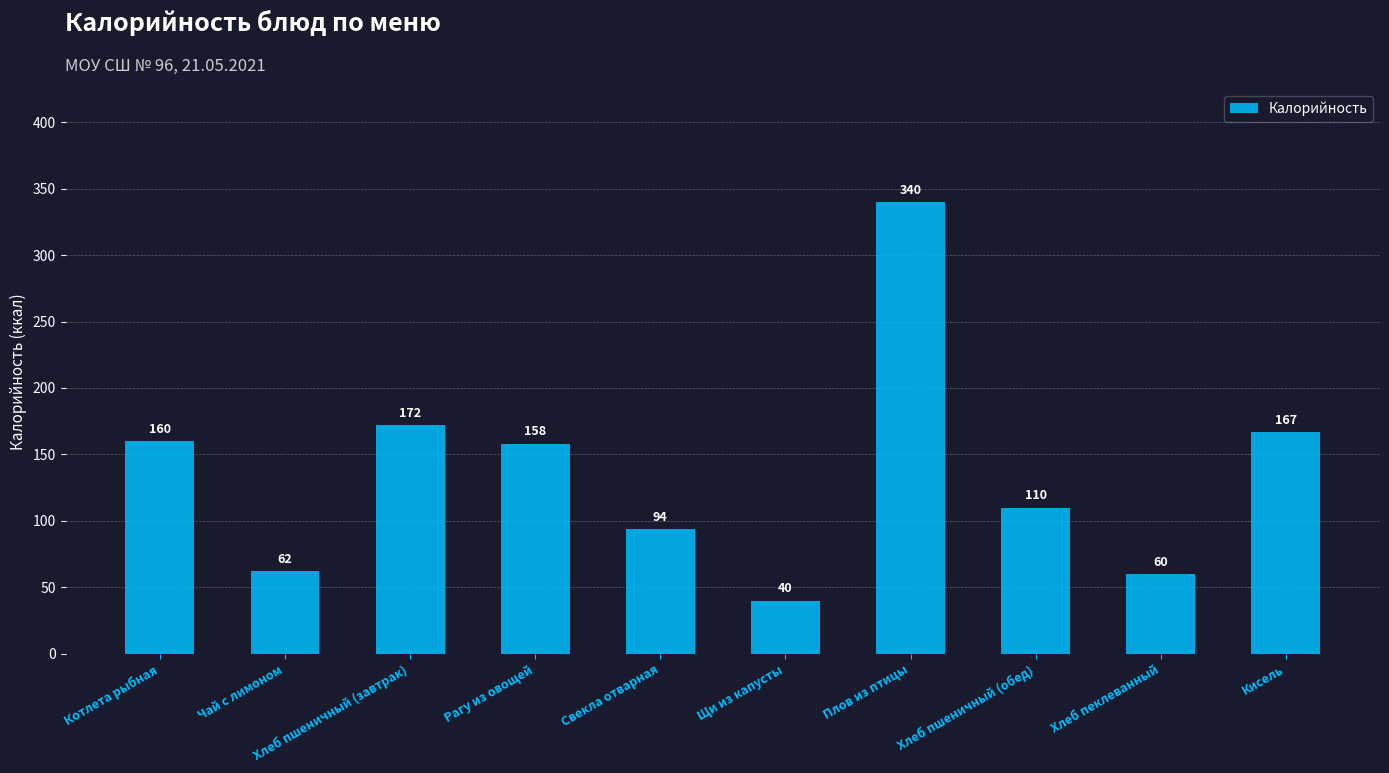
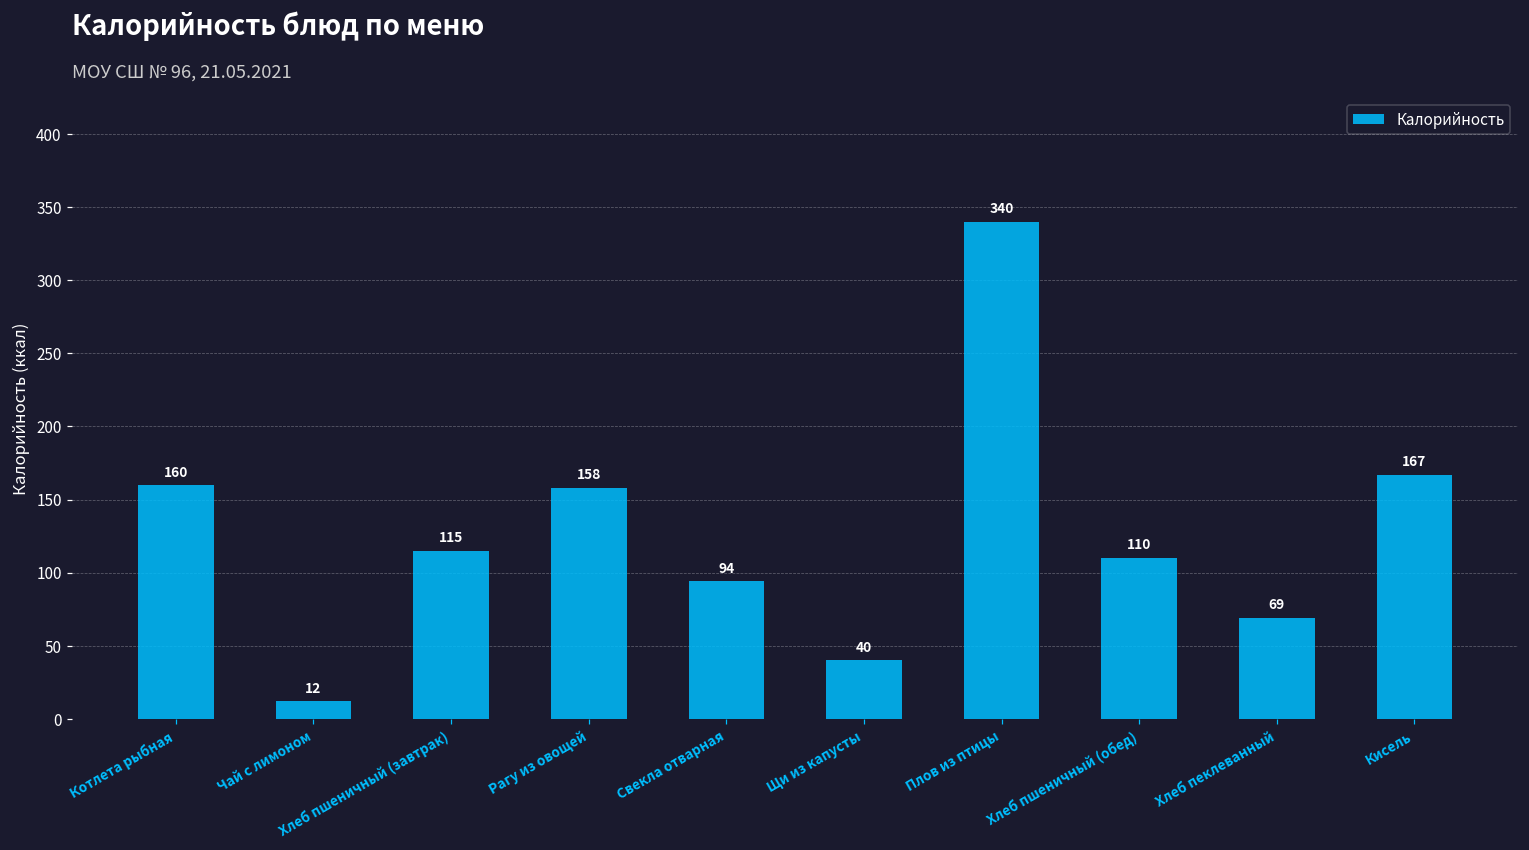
  {
    "Котлета рыбная": 160,
-   "Чай с лимоном": 62,
-   "Хлеб пшеничный (завтрак)": 172,
+   "Чай с лимоном": 12,
+   "Хлеб пшеничный (завтрак)": 115,
    "Рагу из овощей": 158,
    "Свекла отварная": 94,
    "Щи из капусты": 40,
    "Плов из птицы": 340,
    "Хлеб пшеничный (обед)": 110,
-   "Хлеб пеклеванный": 60,
+   "Хлеб пеклеванный": 69,
    "Кисель": 167
  }
